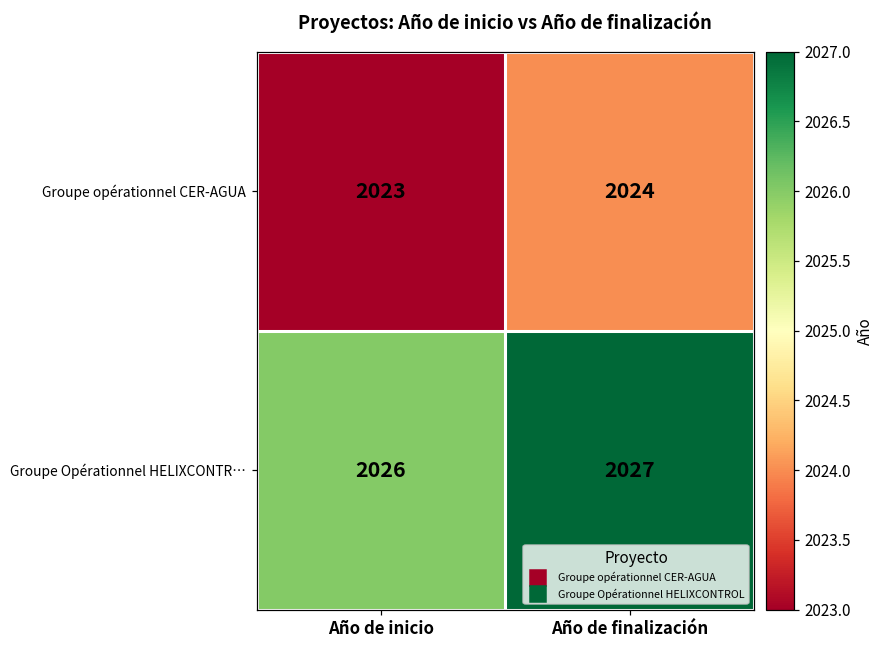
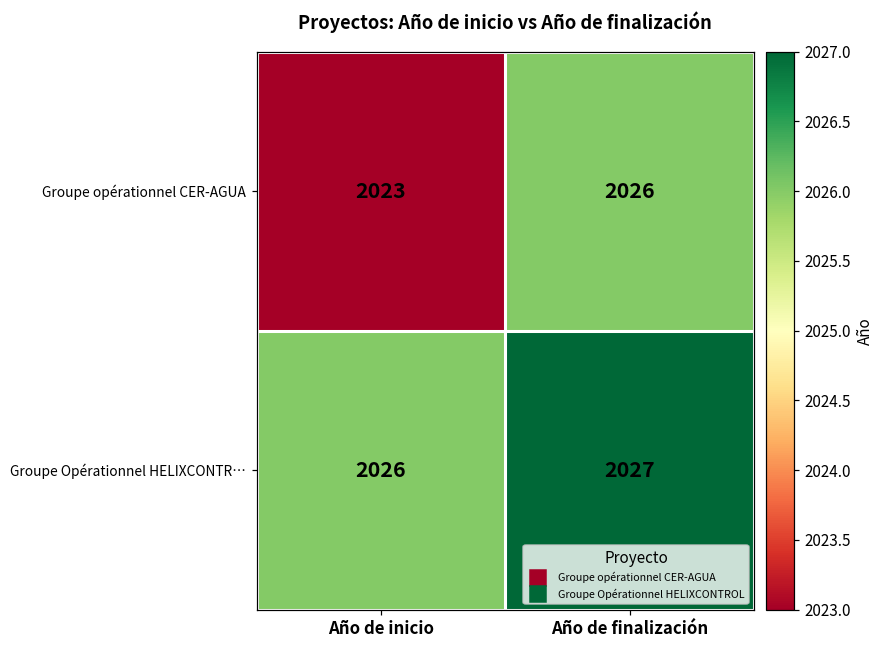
  {
    "Groupe opérationnel CER-AGUA": {
      "Año de inicio": 2023,
-     "Año de finalización": 2024
+     "Año de finalización": 2026
    },
    "Groupe Opérationnel HELIXCONTR…": {
      "Año de inicio": 2026,
      "Año de finalización": 2027
    }
  }
